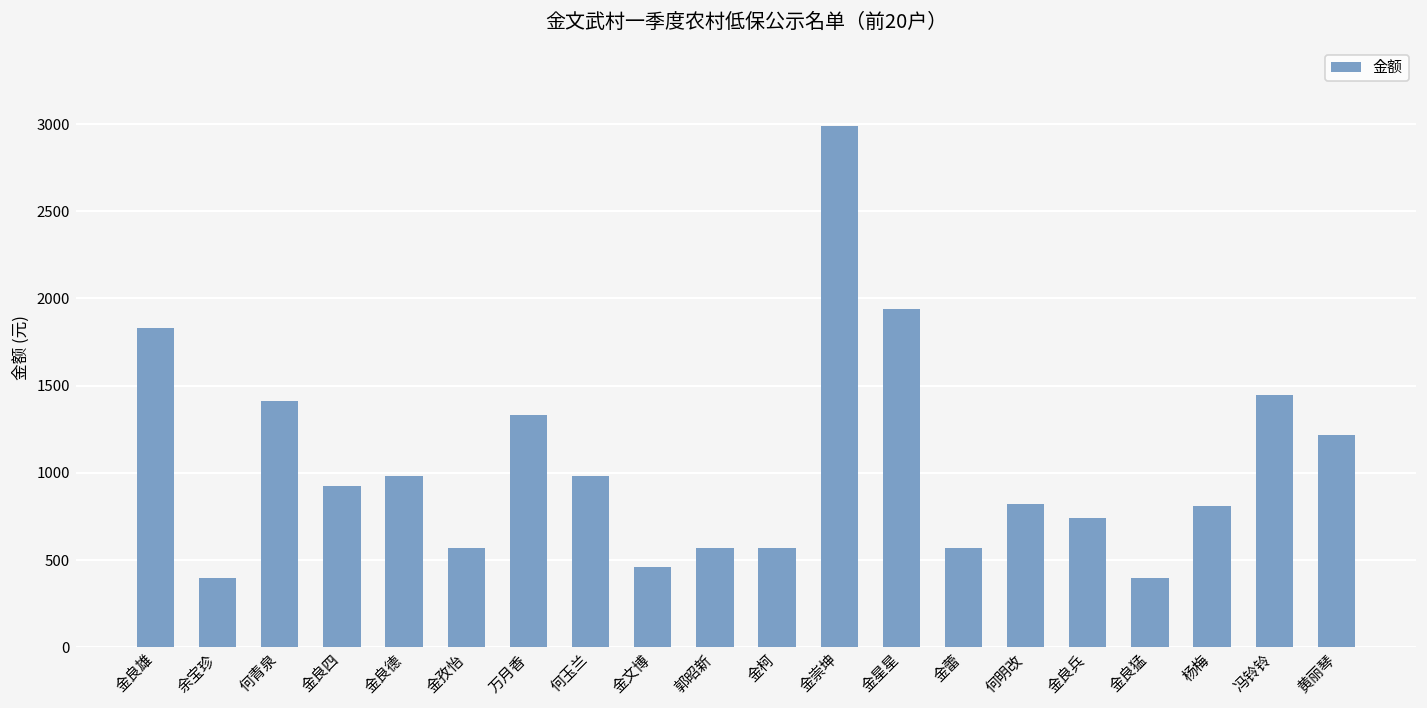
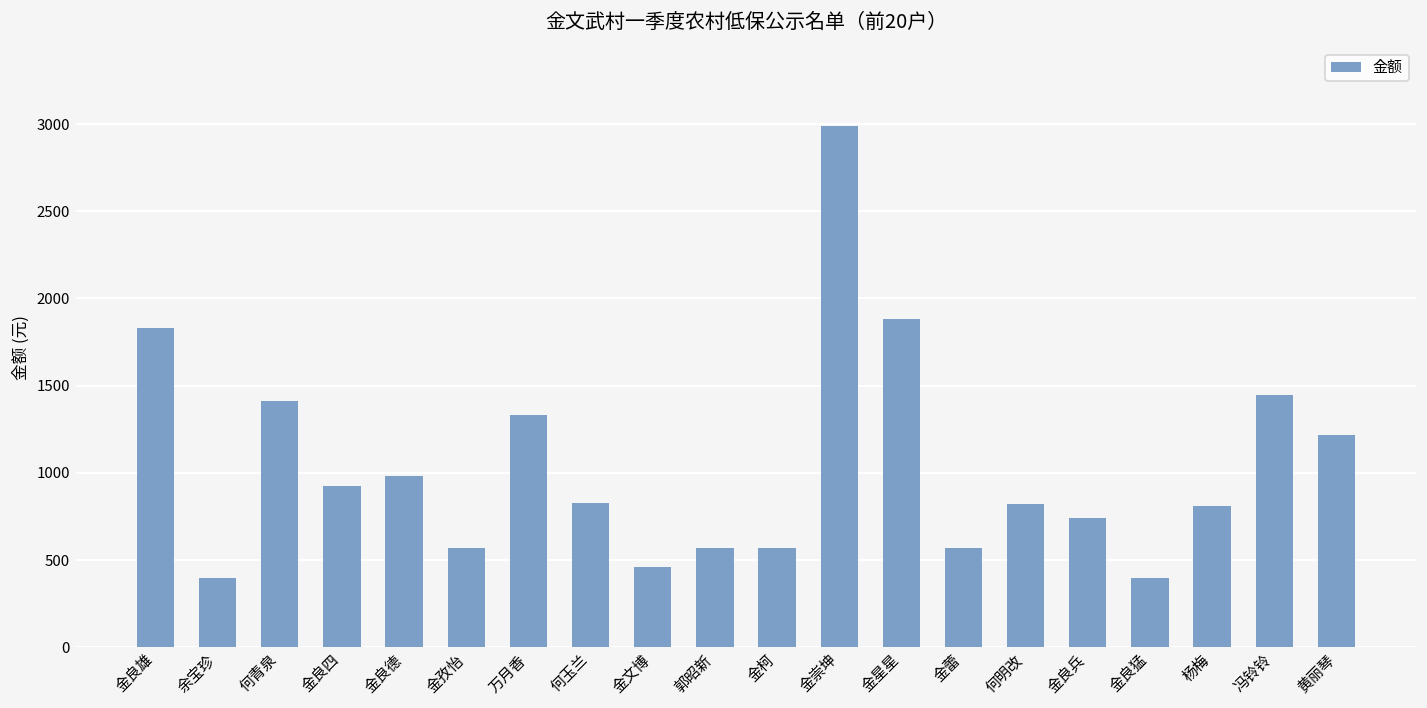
  {
    "金良雄": 1830,
    "余宝珍": 400,
    "何青泉": 1410,
    "金良四": 930,
    "金良德": 980,
    "金孜怡": 570,
    "万月香": 1330,
-   "何玉兰": 980,
+   "何玉兰": 830,
    "金文博": 460,
    "郭昭新": 570,
    "金柯": 570,
    "金崇坤": 2990,
-   "金星星": 1940,
+   "金星星": 1880,
    "金蕾": 570,
    "何明改": 820,
    "金良兵": 740,
    "金良猛": 400,
    "杨梅": 810,
    "冯铃铃": 1440,
    "黄丽琴": 1220
  }
